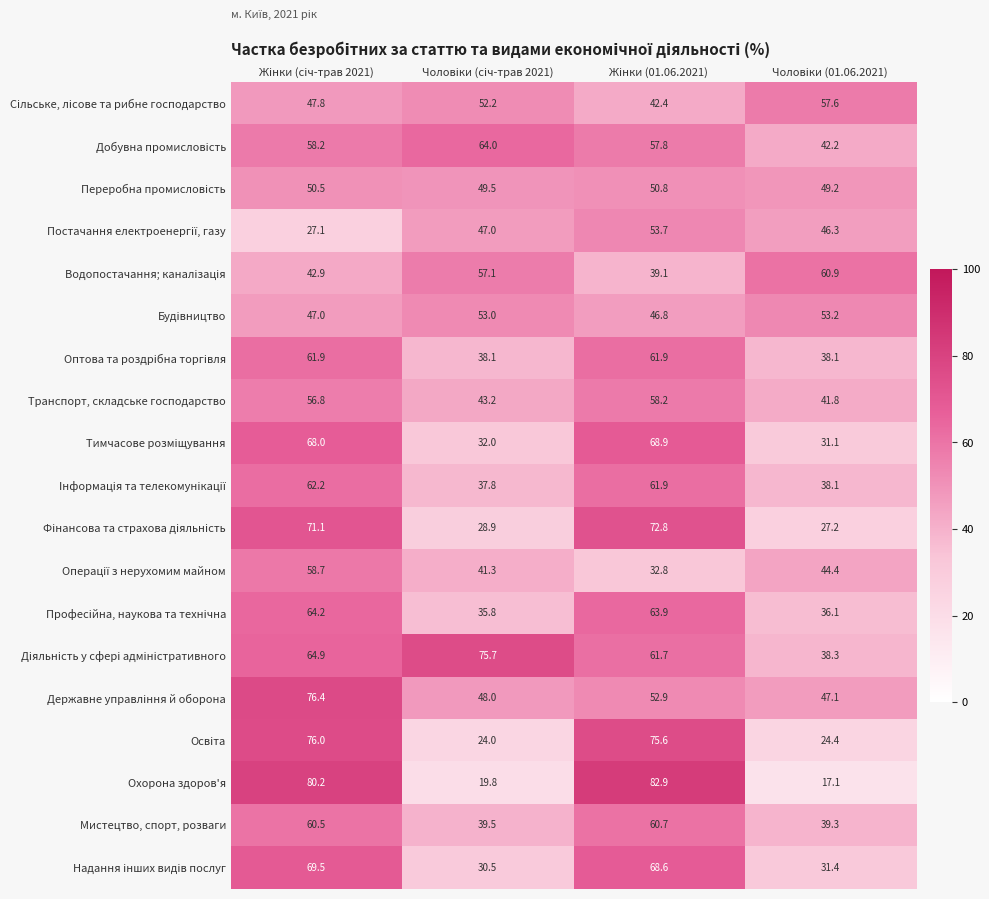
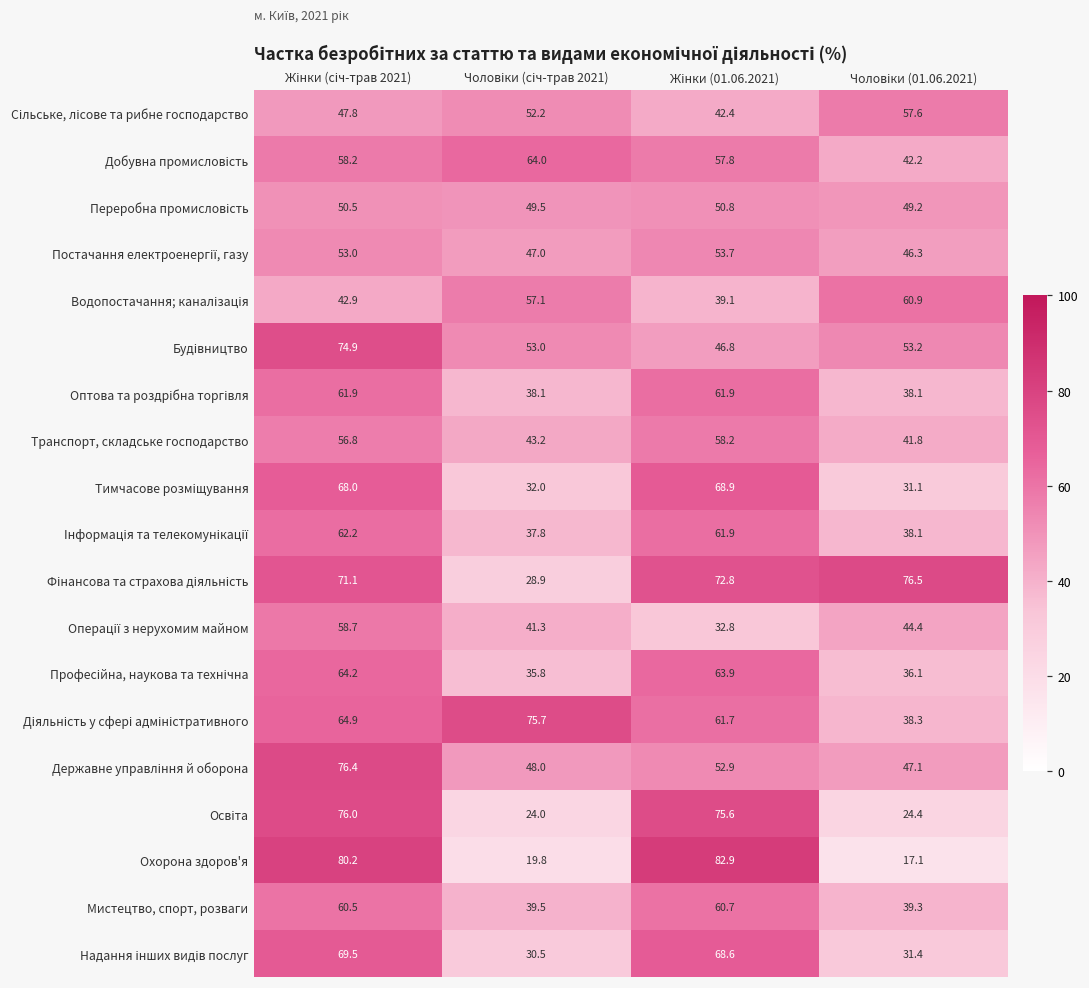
  {
    "Сільське, лісове та рибне господарство": {
      "Жінки (січ-трав 2021)": 47.8,
      "Чоловіки (січ-трав 2021)": 52.2,
      "Жінки (01.06.2021)": 42.4,
      "Чоловіки (01.06.2021)": 57.6
    },
    "Добувна промисловість": {
      "Жінки (січ-трав 2021)": 58.2,
      "Чоловіки (січ-трав 2021)": 64.0,
      "Жінки (01.06.2021)": 57.8,
      "Чоловіки (01.06.2021)": 42.2
    },
    "Переробна промисловість": {
      "Жінки (січ-трав 2021)": 50.5,
      "Чоловіки (січ-трав 2021)": 49.5,
      "Жінки (01.06.2021)": 50.8,
      "Чоловіки (01.06.2021)": 49.2
    },
    "Постачання електроенергії, газу": {
-     "Жінки (січ-трав 2021)": 27.1,
+     "Жінки (січ-трав 2021)": 53.0,
      "Чоловіки (січ-трав 2021)": 47.0,
      "Жінки (01.06.2021)": 53.7,
      "Чоловіки (01.06.2021)": 46.3
    },
    "Водопостачання; каналізація": {
      "Жінки (січ-трав 2021)": 42.9,
      "Чоловіки (січ-трав 2021)": 57.1,
      "Жінки (01.06.2021)": 39.1,
      "Чоловіки (01.06.2021)": 60.9
    },
    "Будівництво": {
-     "Жінки (січ-трав 2021)": 47.0,
+     "Жінки (січ-трав 2021)": 74.9,
      "Чоловіки (січ-трав 2021)": 53.0,
      "Жінки (01.06.2021)": 46.8,
      "Чоловіки (01.06.2021)": 53.2
    },
    "Оптова та роздрібна торгівля": {
      "Жінки (січ-трав 2021)": 61.9,
      "Чоловіки (січ-трав 2021)": 38.1,
      "Жінки (01.06.2021)": 61.9,
      "Чоловіки (01.06.2021)": 38.1
    },
    "Транспорт, складське господарство": {
      "Жінки (січ-трав 2021)": 56.8,
      "Чоловіки (січ-трав 2021)": 43.2,
      "Жінки (01.06.2021)": 58.2,
      "Чоловіки (01.06.2021)": 41.8
    },
    "Тимчасове розміщування": {
      "Жінки (січ-трав 2021)": 68.0,
      "Чоловіки (січ-трав 2021)": 32.0,
      "Жінки (01.06.2021)": 68.9,
      "Чоловіки (01.06.2021)": 31.1
    },
    "Інформація та телекомунікації": {
      "Жінки (січ-трав 2021)": 62.2,
      "Чоловіки (січ-трав 2021)": 37.8,
      "Жінки (01.06.2021)": 61.9,
      "Чоловіки (01.06.2021)": 38.1
    },
    "Фінансова та страхова діяльність": {
      "Жінки (січ-трав 2021)": 71.1,
      "Чоловіки (січ-трав 2021)": 28.9,
      "Жінки (01.06.2021)": 72.8,
-     "Чоловіки (01.06.2021)": 27.2
+     "Чоловіки (01.06.2021)": 76.5
    },
    "Операції з нерухомим майном": {
      "Жінки (січ-трав 2021)": 58.7,
      "Чоловіки (січ-трав 2021)": 41.3,
      "Жінки (01.06.2021)": 32.8,
      "Чоловіки (01.06.2021)": 44.4
    },
    "Професійна, наукова та технічна": {
      "Жінки (січ-трав 2021)": 64.2,
      "Чоловіки (січ-трав 2021)": 35.8,
      "Жінки (01.06.2021)": 63.9,
      "Чоловіки (01.06.2021)": 36.1
    },
    "Діяльність у сфері адміністративного": {
      "Жінки (січ-трав 2021)": 64.9,
      "Чоловіки (січ-трав 2021)": 75.7,
      "Жінки (01.06.2021)": 61.7,
      "Чоловіки (01.06.2021)": 38.3
    },
    "Державне управління й оборона": {
      "Жінки (січ-трав 2021)": 76.4,
      "Чоловіки (січ-трав 2021)": 48.0,
      "Жінки (01.06.2021)": 52.9,
      "Чоловіки (01.06.2021)": 47.1
    },
    "Освіта": {
      "Жінки (січ-трав 2021)": 76.0,
      "Чоловіки (січ-трав 2021)": 24.0,
      "Жінки (01.06.2021)": 75.6,
      "Чоловіки (01.06.2021)": 24.4
    },
    "Охорона здоров'я": {
      "Жінки (січ-трав 2021)": 80.2,
      "Чоловіки (січ-трав 2021)": 19.8,
      "Жінки (01.06.2021)": 82.9,
      "Чоловіки (01.06.2021)": 17.1
    },
    "Мистецтво, спорт, розваги": {
      "Жінки (січ-трав 2021)": 60.5,
      "Чоловіки (січ-трав 2021)": 39.5,
      "Жінки (01.06.2021)": 60.7,
      "Чоловіки (01.06.2021)": 39.3
    },
    "Надання інших видів послуг": {
      "Жінки (січ-трав 2021)": 69.5,
      "Чоловіки (січ-трав 2021)": 30.5,
      "Жінки (01.06.2021)": 68.6,
      "Чоловіки (01.06.2021)": 31.4
    }
  }
